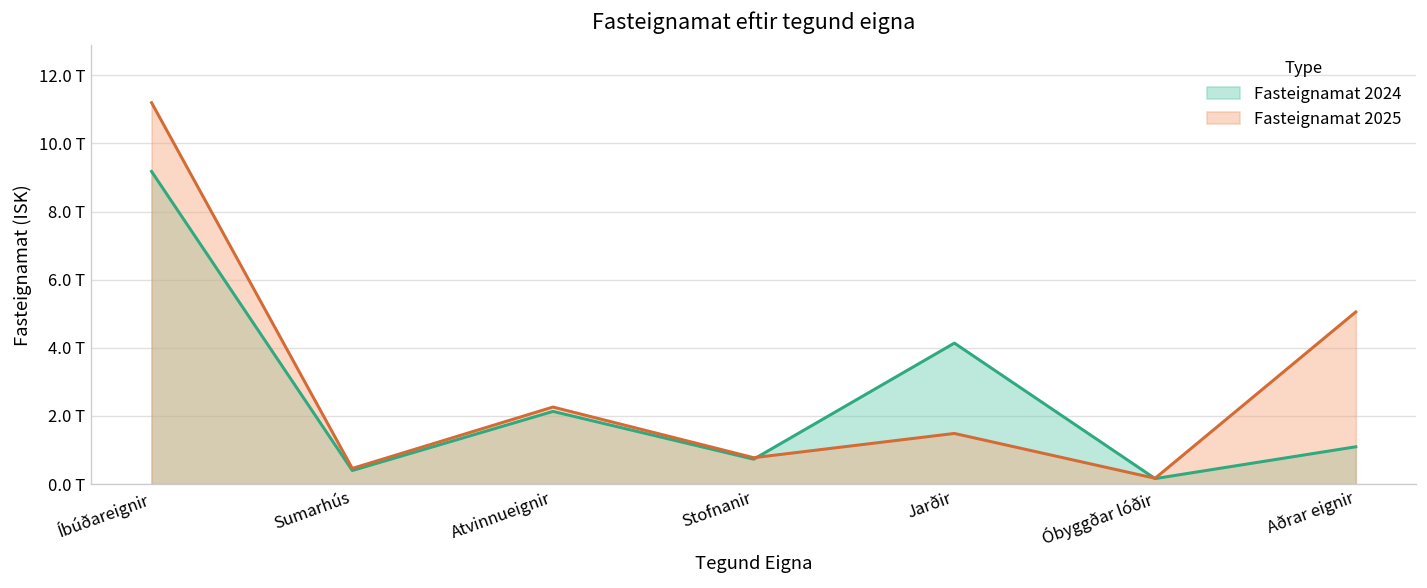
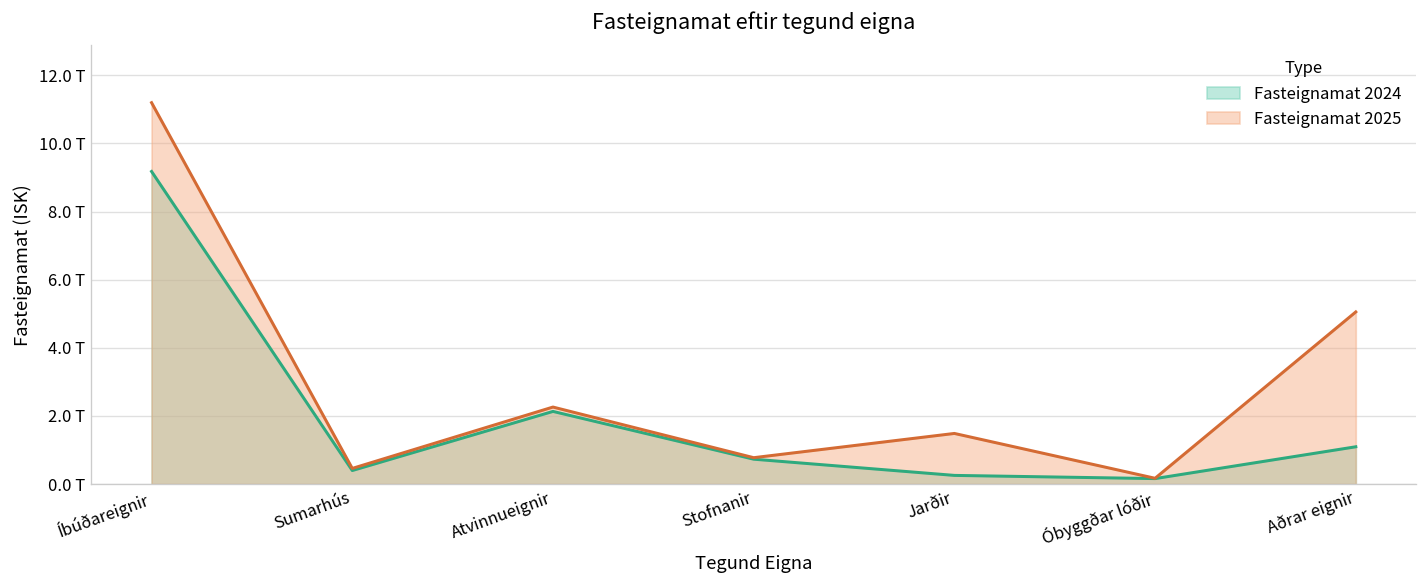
  {
    "Fasteignamat 2024": {
      "Íbúðareignir": "9.2 T",
      "Atvinnueignir": "2.1 T",
-     "Jarðir": "4.1 T",
+     "Jarðir": "0.3 T",
      "Aðrar eignir": "1.1 T"
    },
    "Fasteignamat 2025": {
      "Íbúðareignir": "11.2 T",
      "Atvinnueignir": "2.3 T",
      "Jarðir": "1.5 T",
      "Aðrar eignir": "5.1 T"
    }
  }
